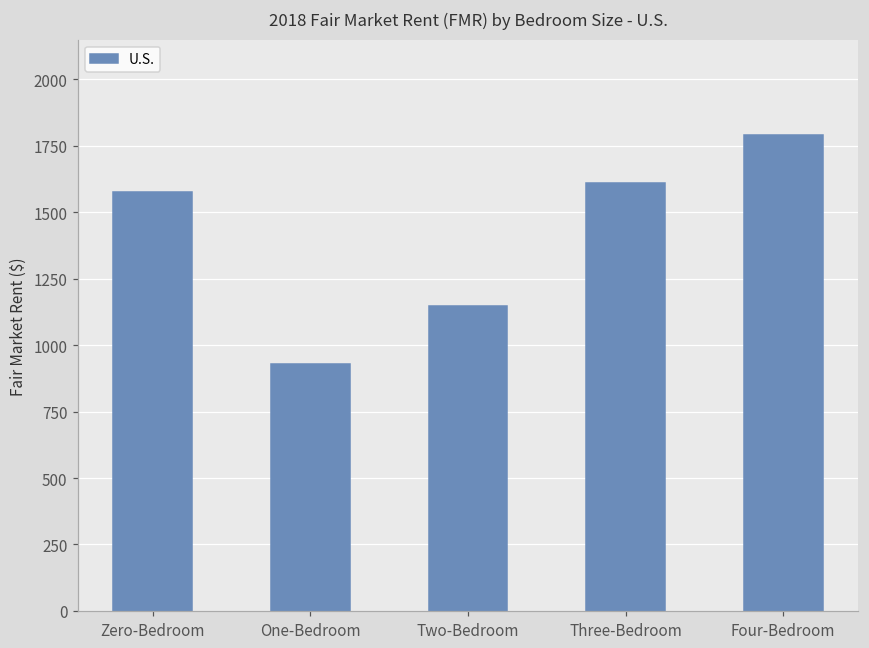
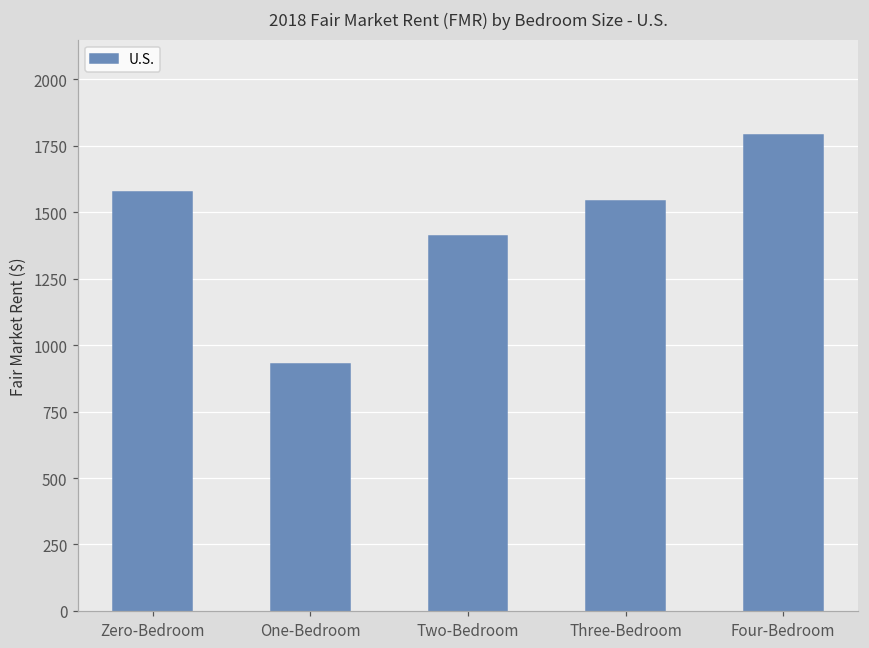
  {
    "Zero-Bedroom": 1580,
    "One-Bedroom": 930,
-   "Two-Bedroom": 1150,
-   "Three-Bedroom": 1610,
+   "Two-Bedroom": 1410,
+   "Three-Bedroom": 1540,
    "Four-Bedroom": 1790
  }
